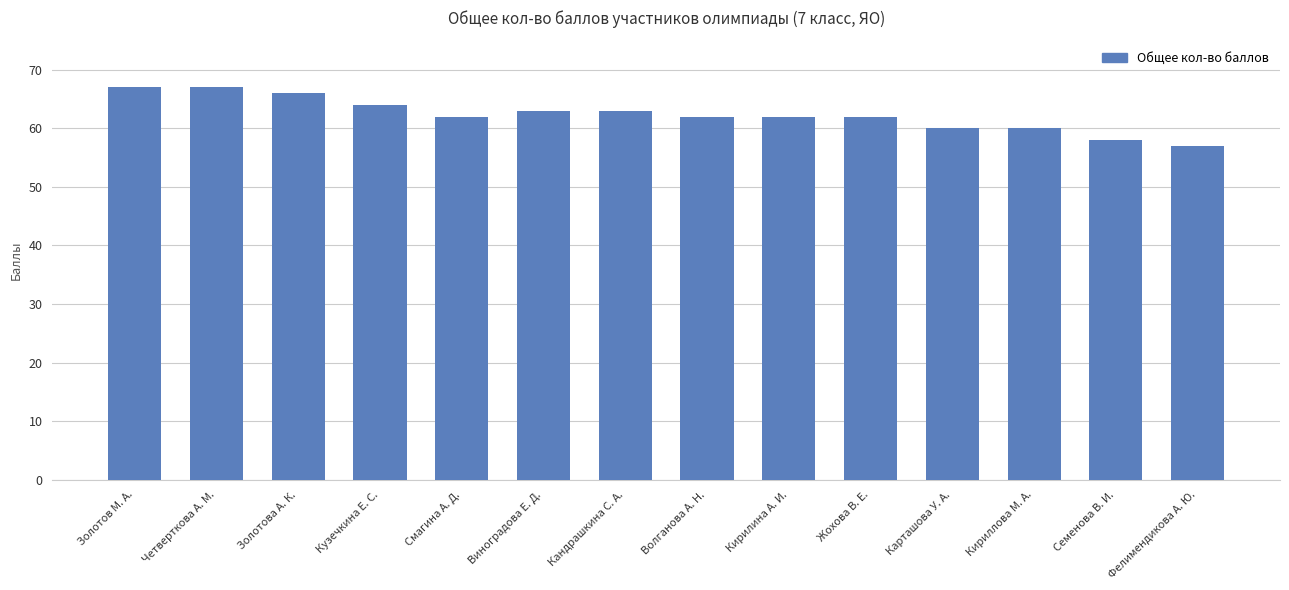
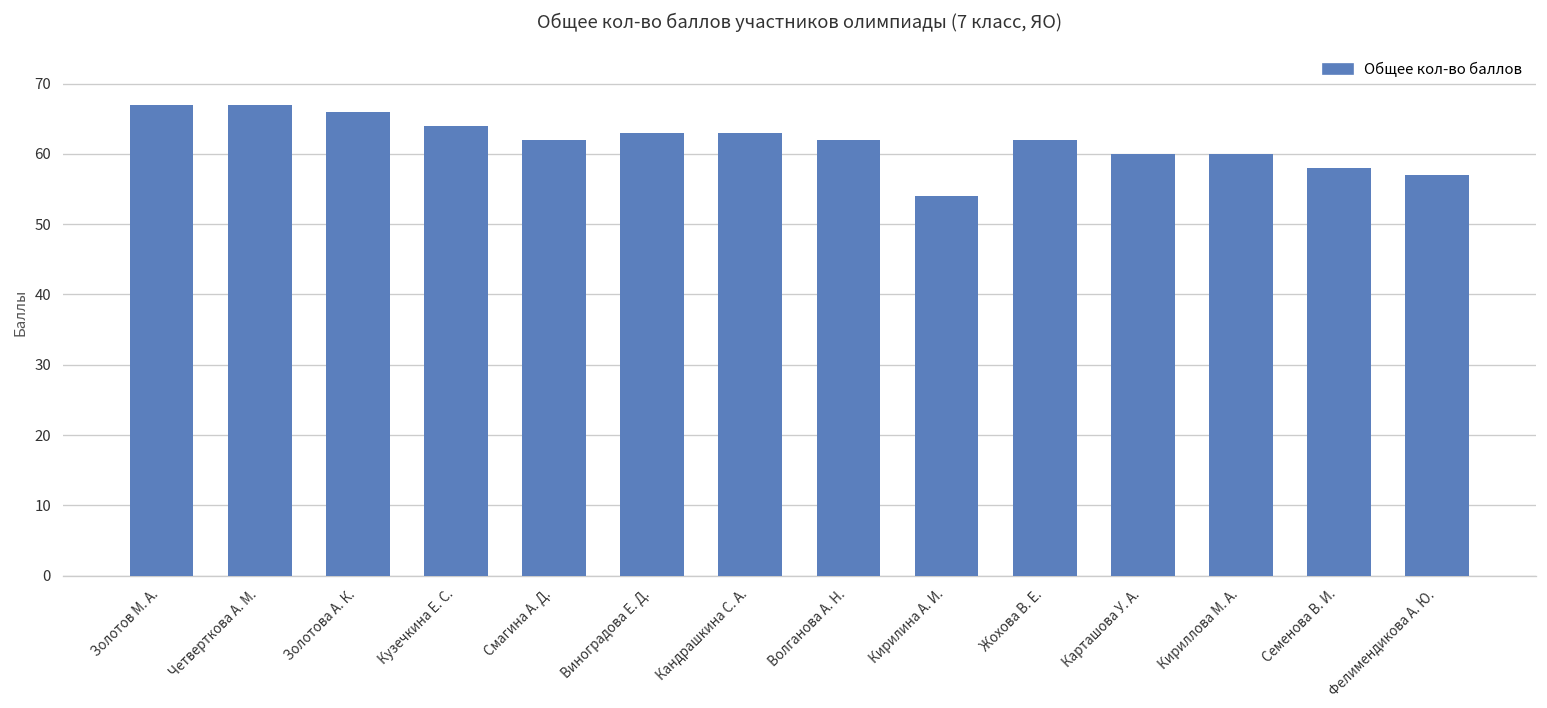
  {
    "Золотов М. А.": 67,
    "Четверткова А. М.": 67,
    "Золотова А. К.": 66,
    "Кузечкина Е. С.": 64,
    "Смагина А. Д.": 62,
    "Виноградова Е. Д.": 63,
    "Кандрашкина С. А.": 63,
    "Волганова А. Н.": 62,
-   "Кирилина А. И.": 62,
+   "Кирилина А. И.": 54,
    "Жохова В. Е.": 62,
    "Карташова У. А.": 60,
    "Кириллова М. А.": 60,
    "Семенова В. И.": 58,
    "Фелимендикова А. Ю.": 57
  }
